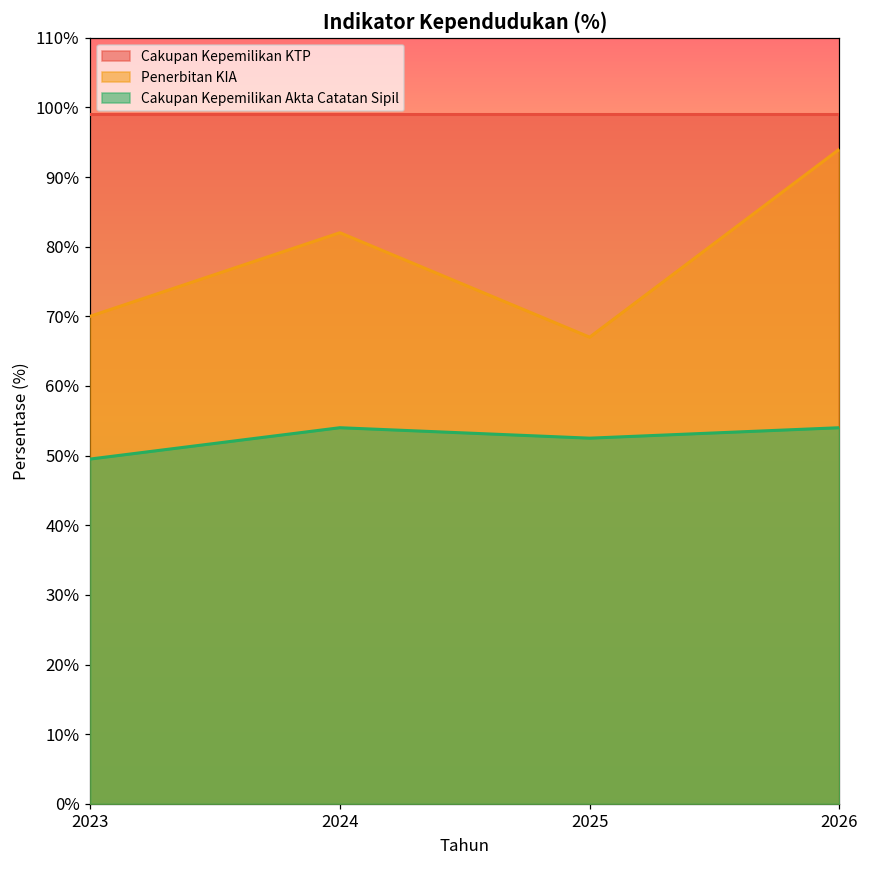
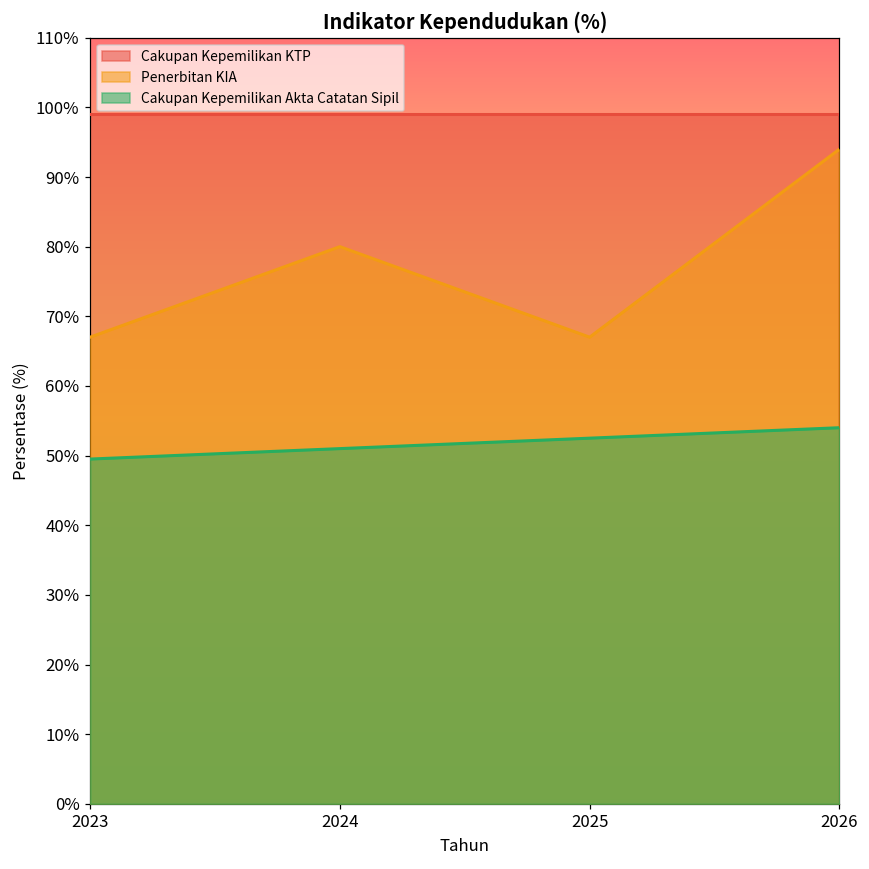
  {
    "Cakupan Kepemilikan KTP": {
      "2023": "99%",
      "2024": "99%",
      "2025": "99%",
      "2026": "99%"
    },
    "Penerbitan KIA": {
-     "2023": "70%",
-     "2024": "82%",
+     "2023": "67%",
+     "2024": "80%",
      "2025": "67%",
      "2026": "94%"
    },
    "Cakupan Kepemilikan Akta Catatan Sipil": {
      "2023": "50%",
-     "2024": "54%",
+     "2024": "51%",
      "2025": "53%",
      "2026": "54%"
    }
  }
